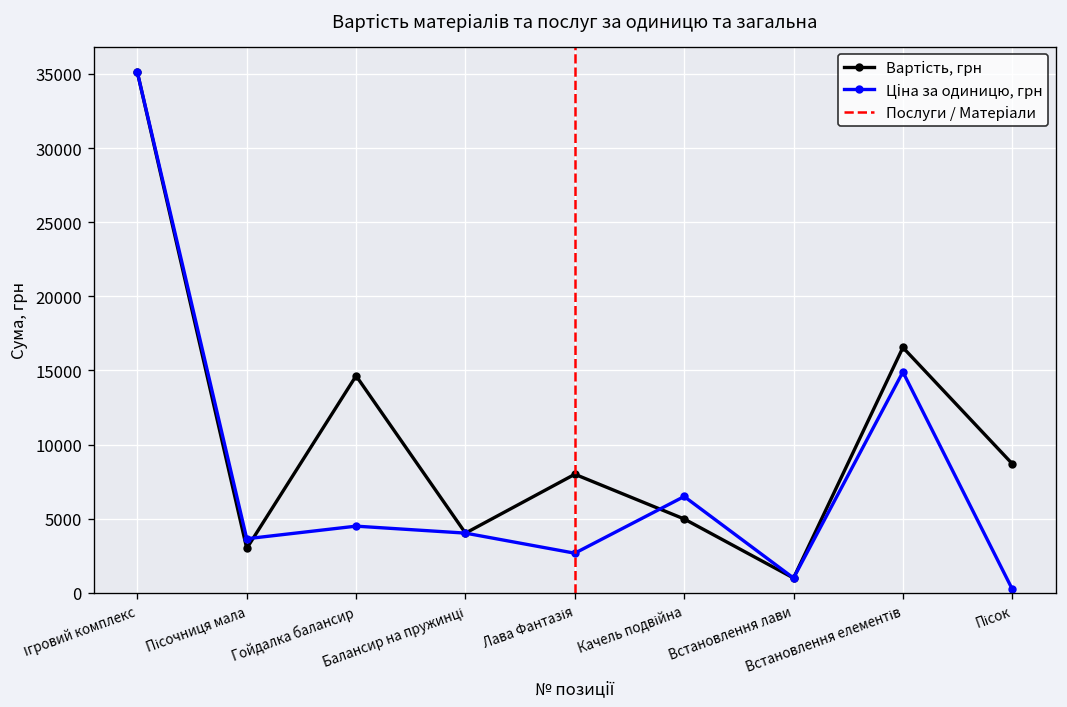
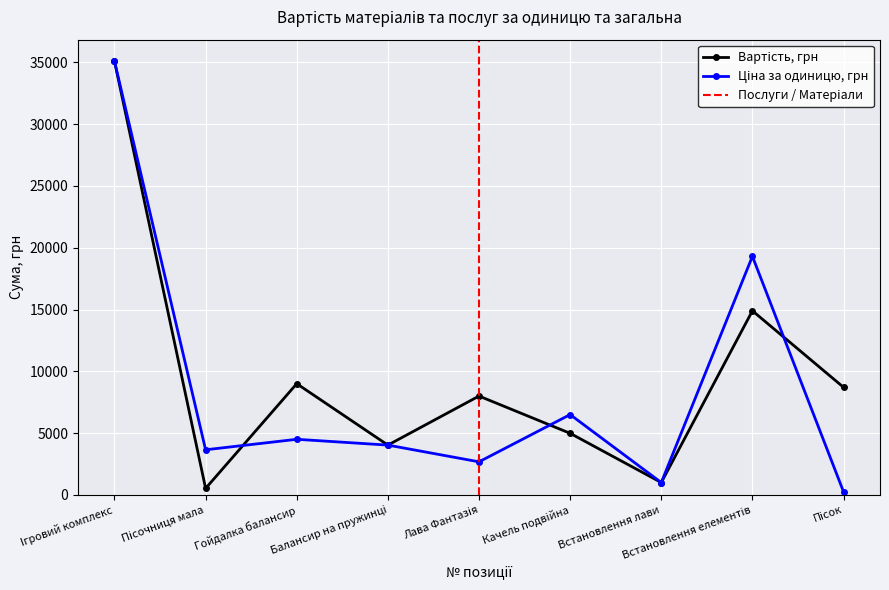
  {
    "Вартість, грн": {
-     "Пісочниця мала": 3000,
-     "Гойдалка балансир": 14600,
+     "Пісочниця мала": 500,
+     "Гойдалка балансир": 9000,
      "Лава Фантазія": 8000,
      "Качель подвійна": 5000,
-     "Встановлення елементів": 16600,
+     "Встановлення елементів": 14900,
      "Пісок": 8700
    },
    "Ціна за одиницю, грн": {
      "Пісочниця мала": 3700,
      "Гойдалка балансир": 4500,
      "Лава Фантазія": 2700,
      "Качель подвійна": 6500,
-     "Встановлення елементів": 14900,
+     "Встановлення елементів": 19300,
      "Пісок": 300
    }
  }
